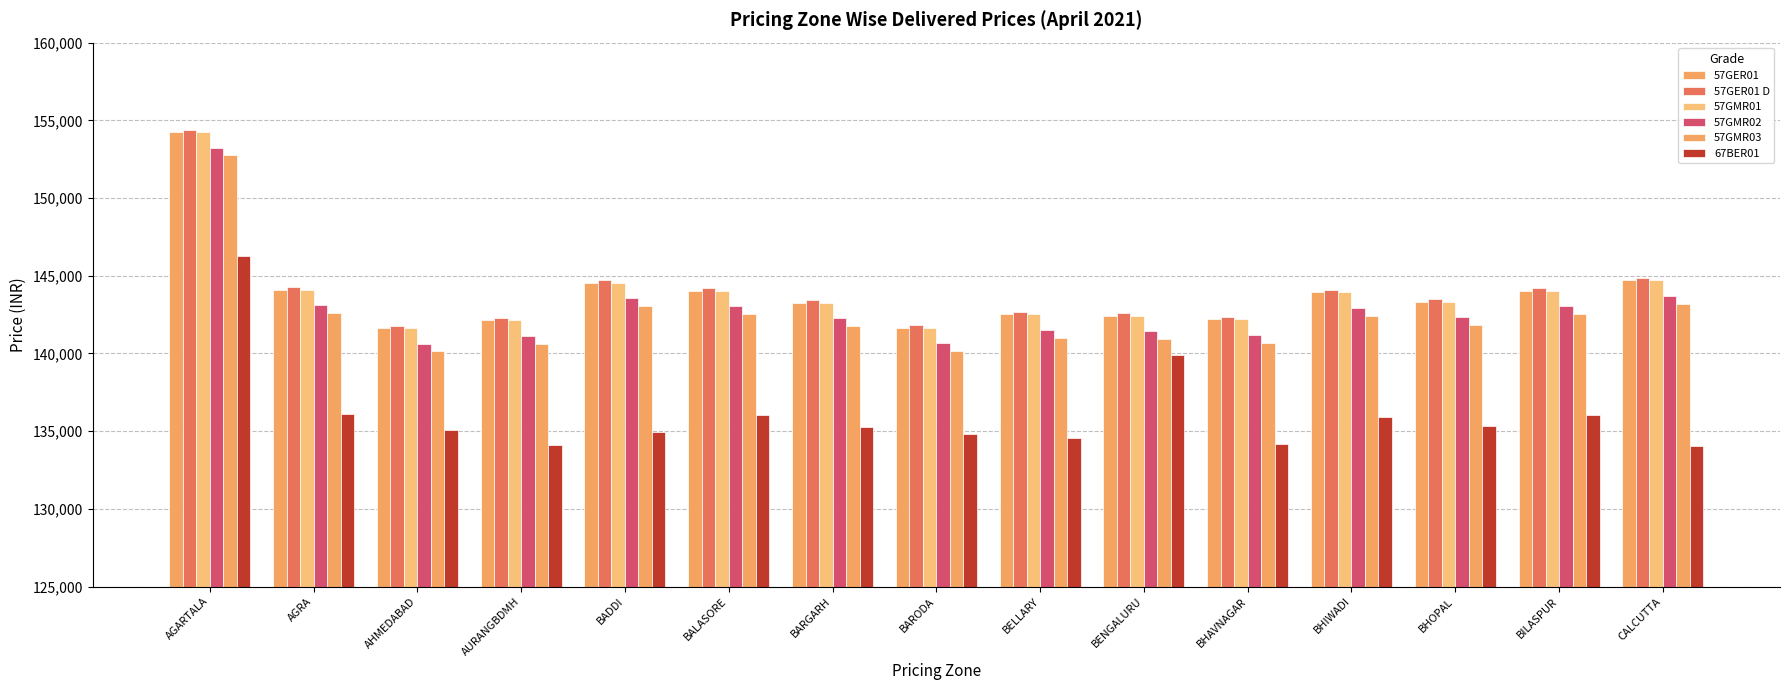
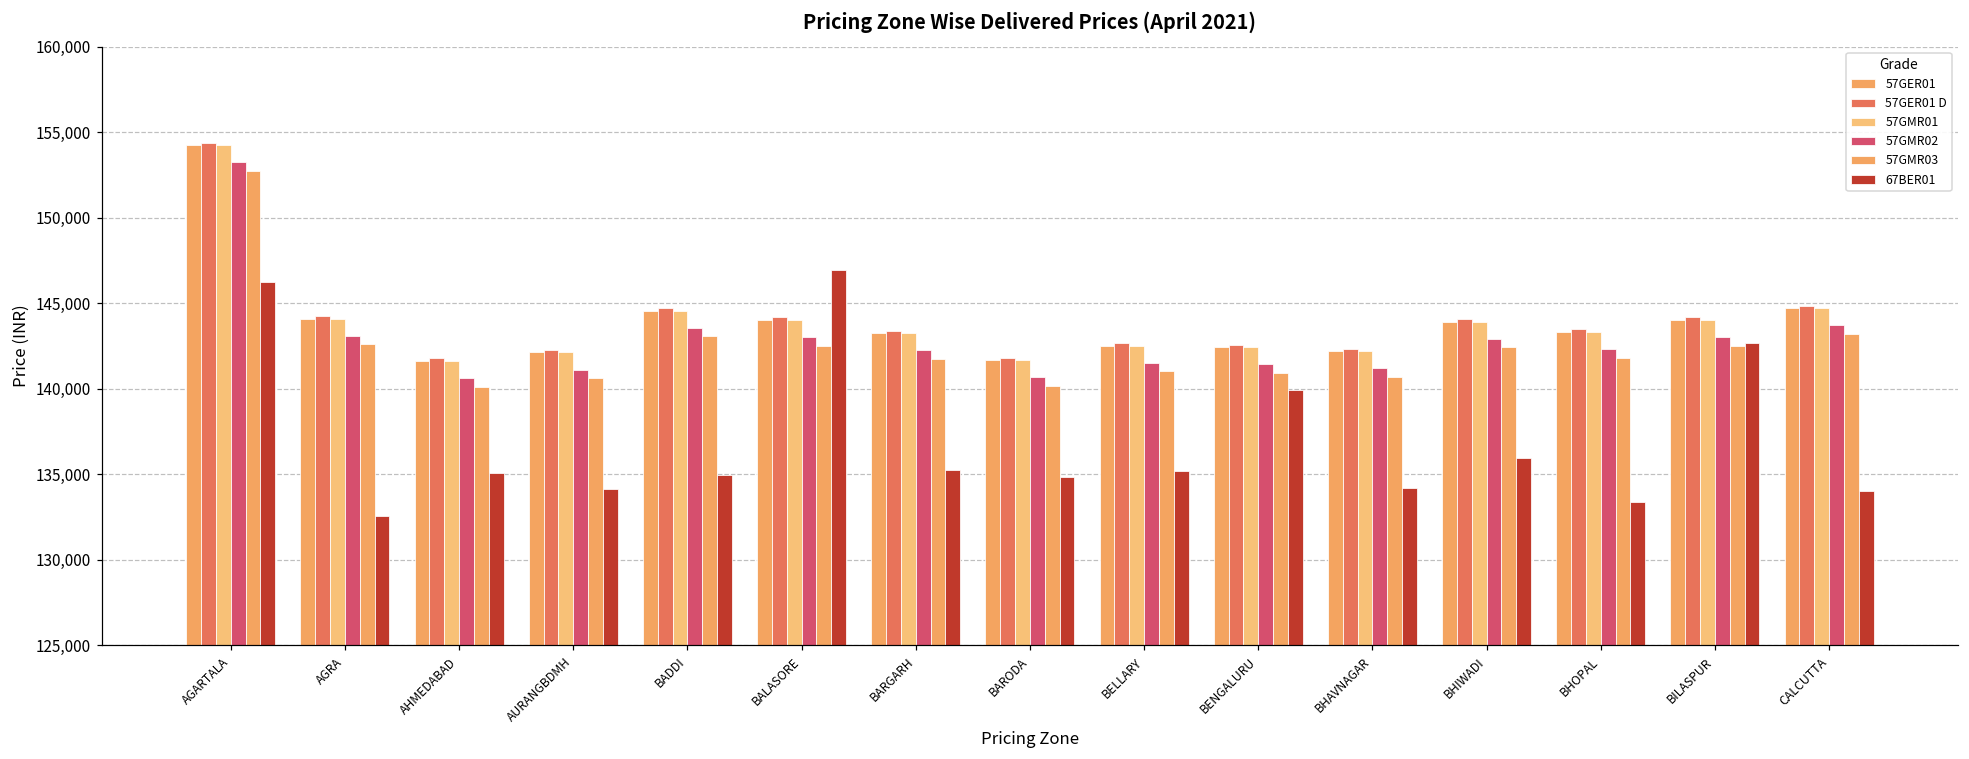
  {
    "67BER01": {
      "AGARTALA": "146,200",
-     "AGRA": "136,100",
+     "AGRA": "132,500",
      "AHMEDABAD": "135,100",
      "AURANGBDMH": "134,100",
      "BADDI": "135,000",
-     "BALASORE": "136,000",
+     "BALASORE": "146,900",
      "BARGARH": "135,300",
      "BARODA": "134,800",
-     "BELLARY": "134,500",
+     "BELLARY": "135,200",
      "BENGALURU": "139,900",
      "BHAVNAGAR": "134,200",
      "BHIWADI": "135,900",
-     "BHOPAL": "135,300",
-     "BILASPUR": "136,000",
+     "BHOPAL": "133,400",
+     "BILASPUR": "142,700",
      "CALCUTTA": "134,000"
    }
  }
